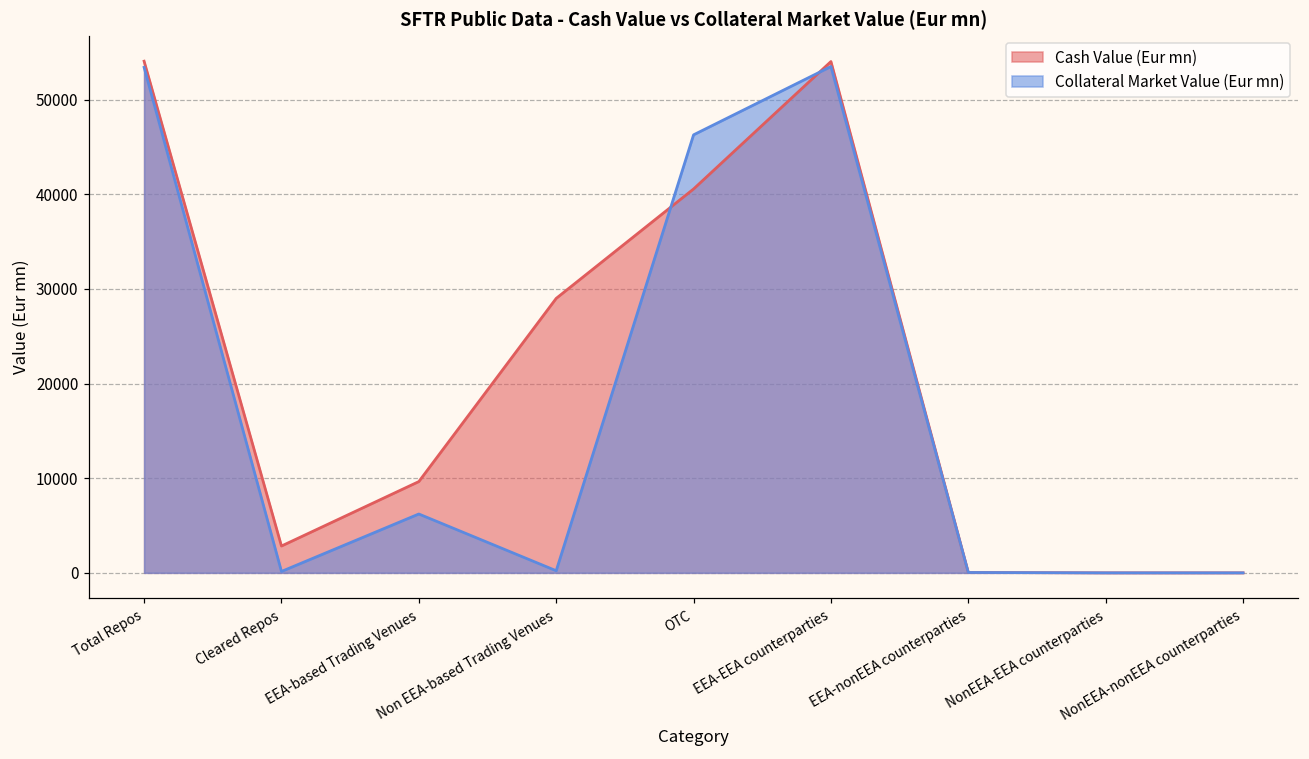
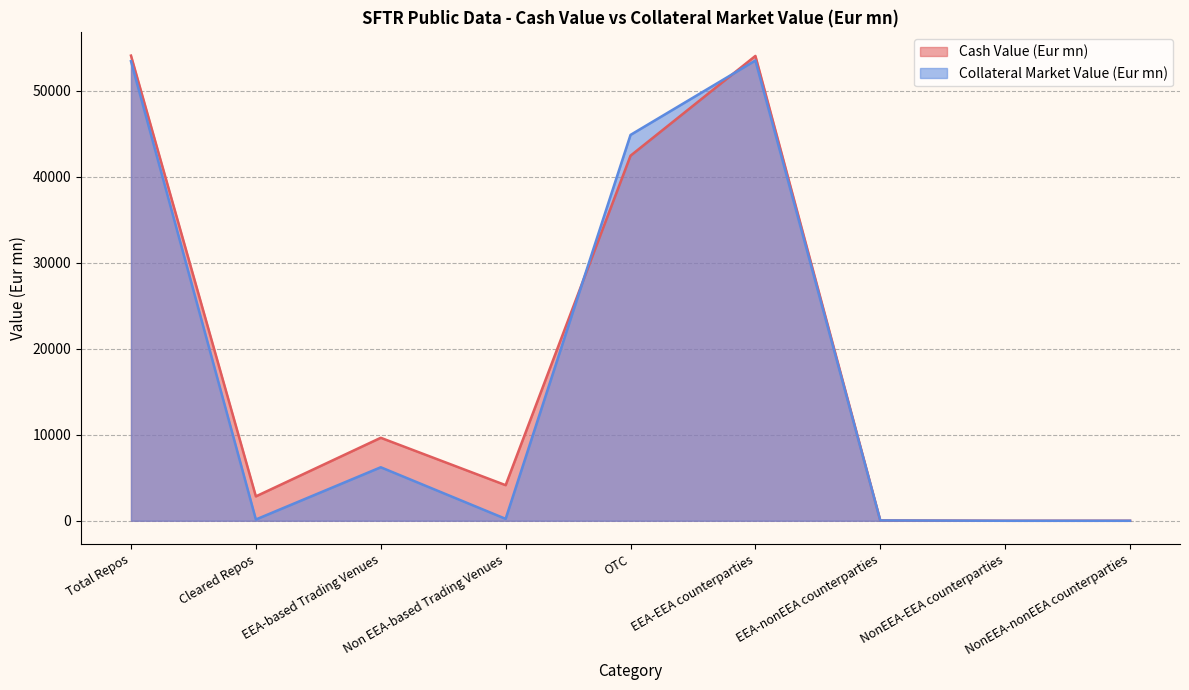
  {
    "Cash Value (Eur mn)": {
      "Total Repos": 54000,
      "Cleared Repos": 3000,
      "EEA-based Trading Venues": 10000,
-     "Non EEA-based Trading Venues": 29000,
-     "OTC": 41000,
+     "Non EEA-based Trading Venues": 4000,
+     "OTC": 42000,
      "EEA-EEA counterparties": 54000
    },
    "Collateral Market Value (Eur mn)": {
      "Total Repos": 53000,
      "Cleared Repos": 0,
      "EEA-based Trading Venues": 6000,
      "Non EEA-based Trading Venues": 0,
-     "OTC": 46000,
+     "OTC": 45000,
      "EEA-EEA counterparties": 53000
    }
  }
